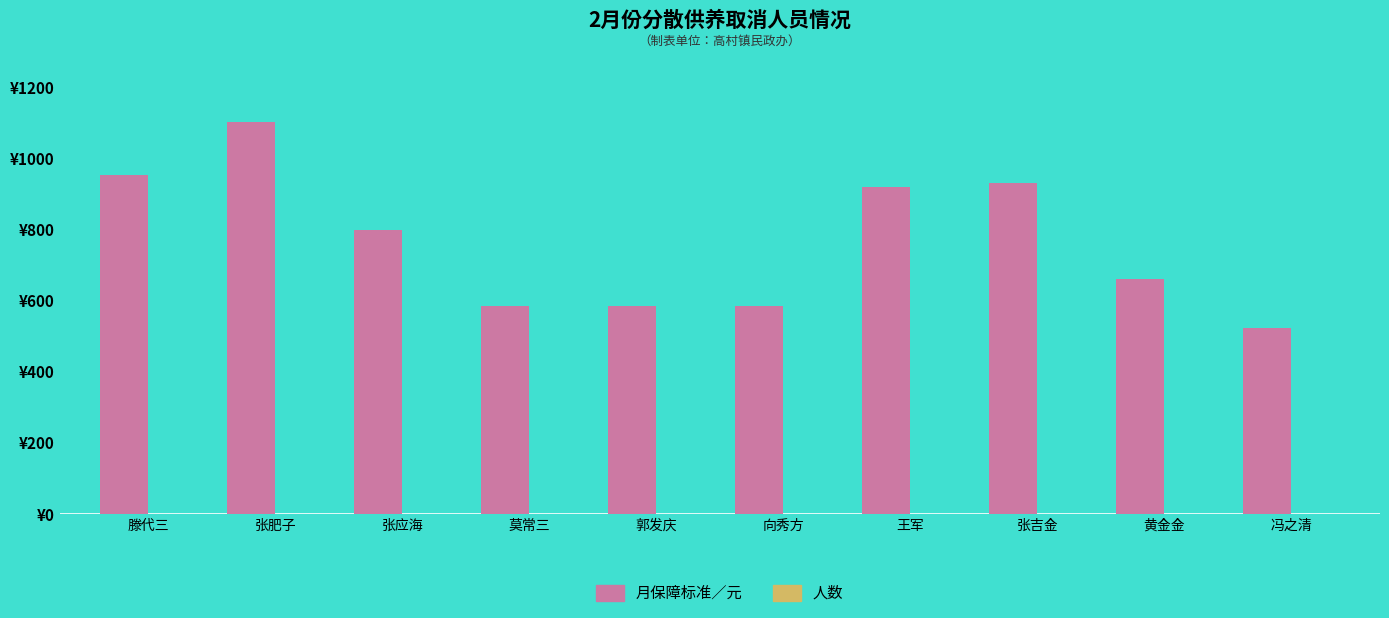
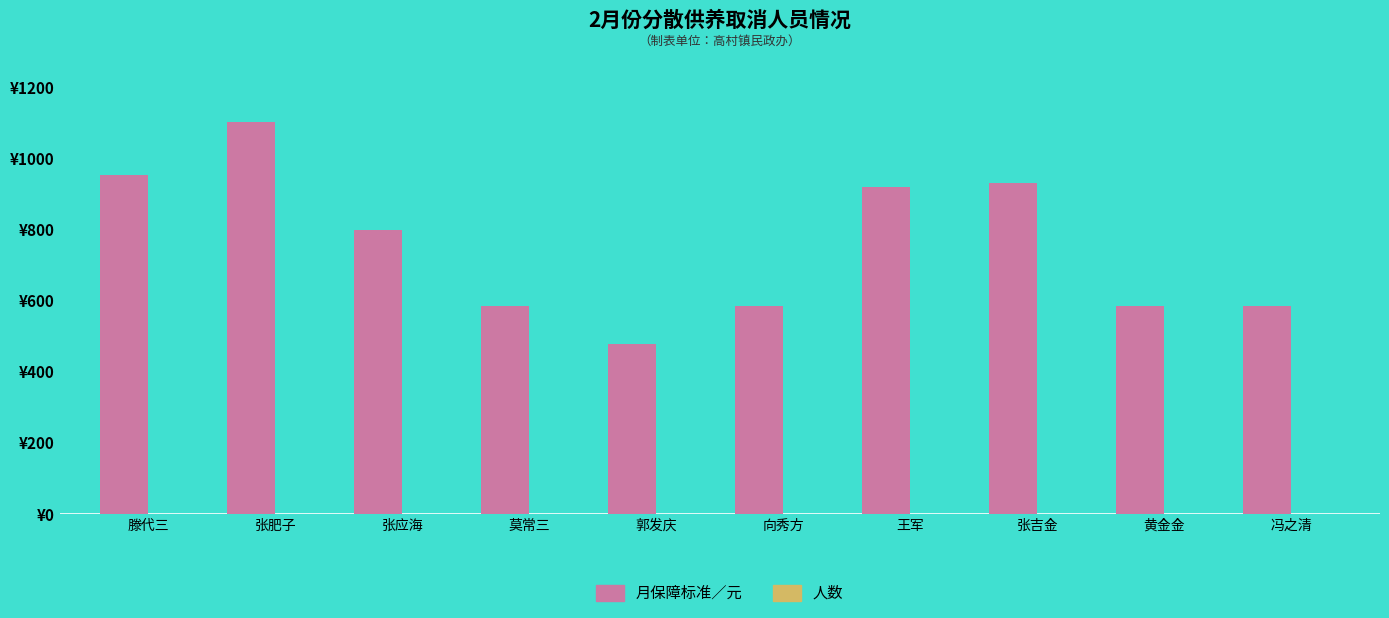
  {
    "月保障标准／元": {
      "滕代三": "¥960",
      "张肥子": "¥1100",
      "张应海": "¥800",
      "莫常三": "¥590",
-     "郭发庆": "¥590",
+     "郭发庆": "¥480",
      "向秀方": "¥590",
      "王军": "¥920",
      "张吉金": "¥930",
-     "黄金金": "¥660",
-     "冯之清": "¥520"
+     "黄金金": "¥590",
+     "冯之清": "¥590"
    }
  }
